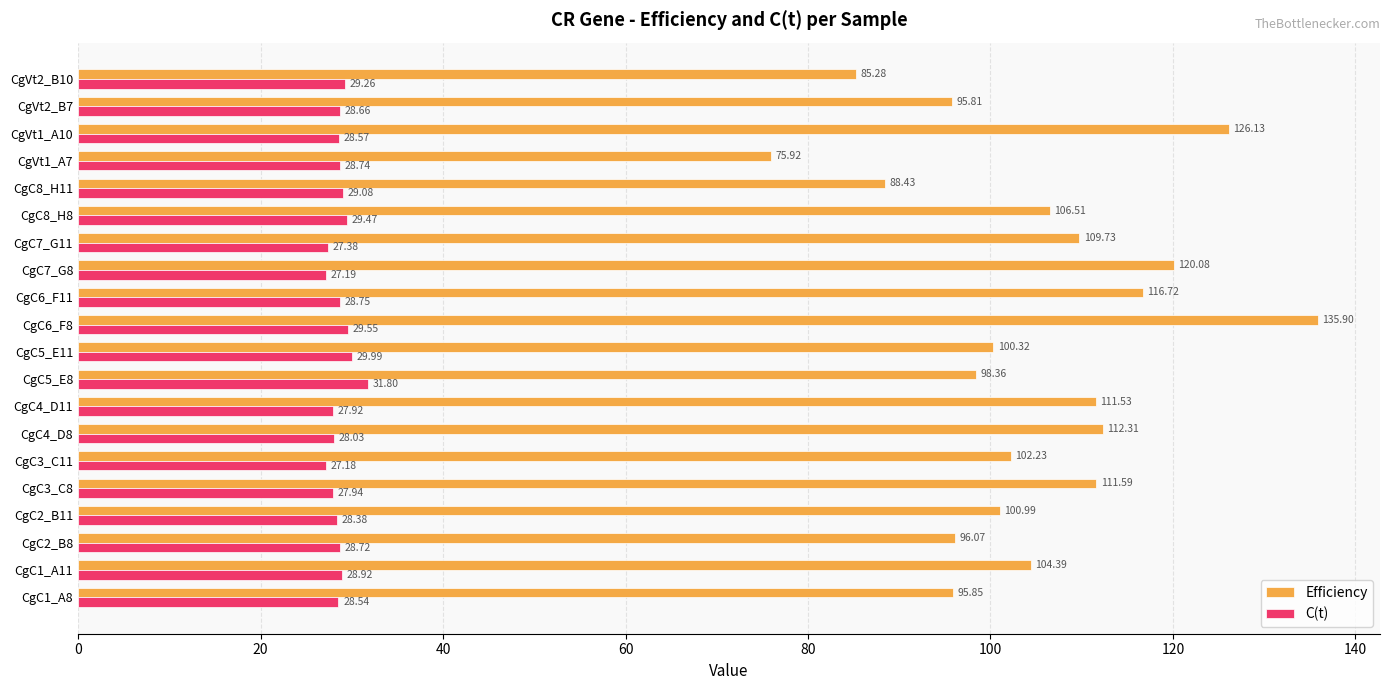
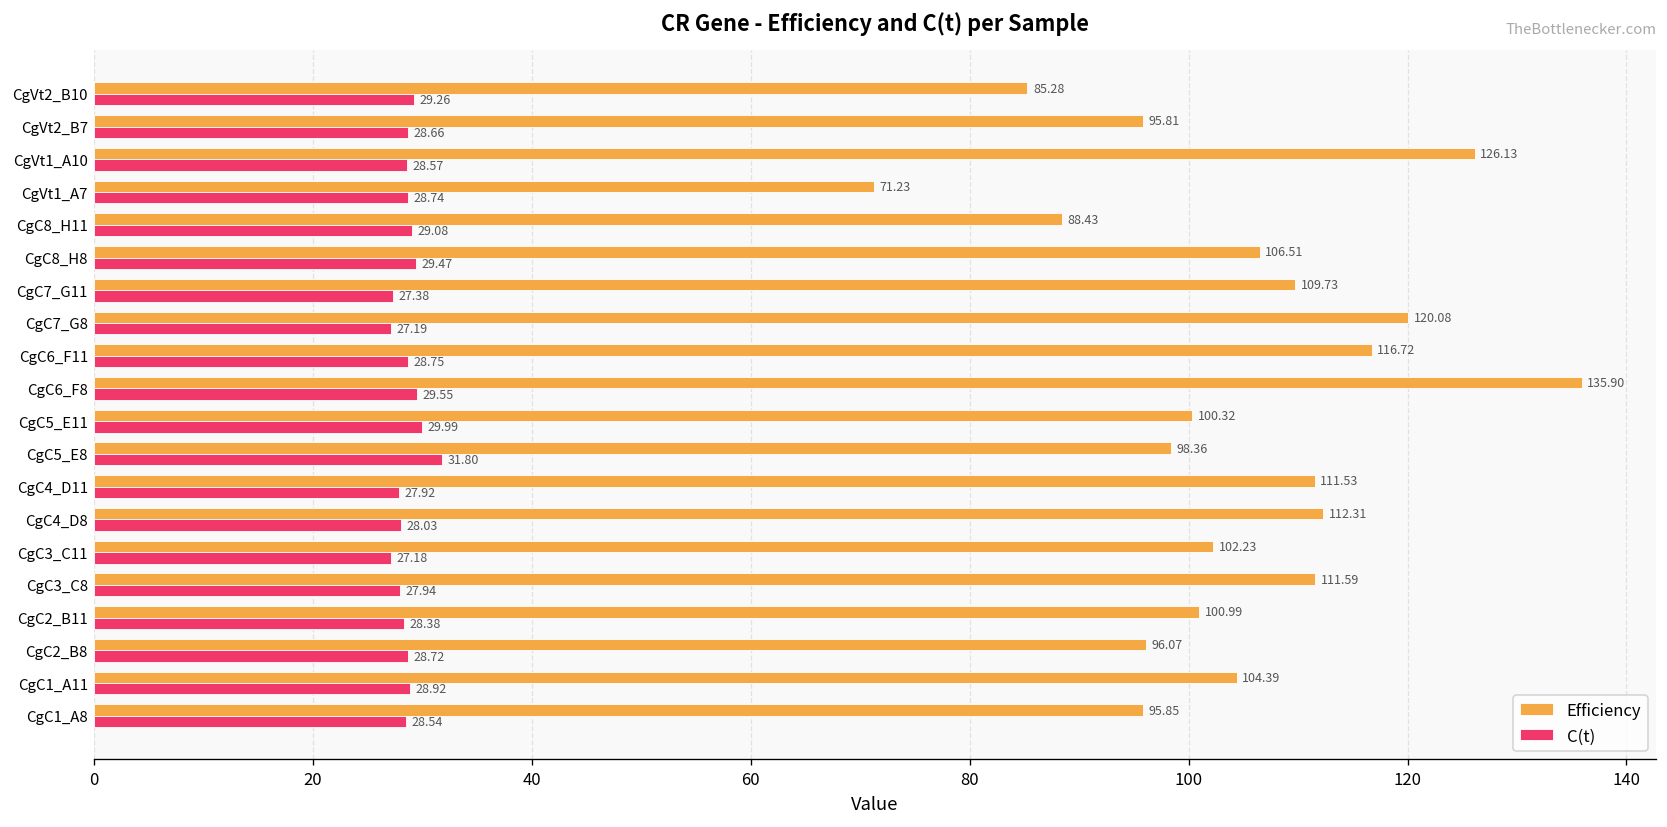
  {
    "Efficiency": {
      "CgVt2_B10": 85.28,
      "CgVt2_B7": 95.81,
      "CgVt1_A10": 126.13,
-     "CgVt1_A7": 75.92,
+     "CgVt1_A7": 71.23,
      "CgC8_H11": 88.43,
      "CgC8_H8": 106.51,
      "CgC7_G11": 109.73,
      "CgC7_G8": 120.08,
      "CgC6_F11": 116.72,
      "CgC6_F8": 135.90,
      "CgC5_E11": 100.32,
      "CgC5_E8": 98.36,
      "CgC4_D11": 111.53,
      "CgC4_D8": 112.31,
      "CgC3_C11": 102.23,
      "CgC3_C8": 111.59,
      "CgC2_B11": 100.99,
      "CgC2_B8": 96.07,
      "CgC1_A11": 104.39,
      "CgC1_A8": 95.85
    },
    "C(t)": {
      "CgVt2_B10": 29.26,
      "CgVt2_B7": 28.66,
      "CgVt1_A10": 28.57,
      "CgVt1_A7": 28.74,
      "CgC8_H11": 29.08,
      "CgC8_H8": 29.47,
      "CgC7_G11": 27.38,
      "CgC7_G8": 27.19,
      "CgC6_F11": 28.75,
      "CgC6_F8": 29.55,
      "CgC5_E11": 29.99,
      "CgC5_E8": 31.80,
      "CgC4_D11": 27.92,
      "CgC4_D8": 28.03,
      "CgC3_C11": 27.18,
      "CgC3_C8": 27.94,
      "CgC2_B11": 28.38,
      "CgC2_B8": 28.72,
      "CgC1_A11": 28.92,
      "CgC1_A8": 28.54
    }
  }
